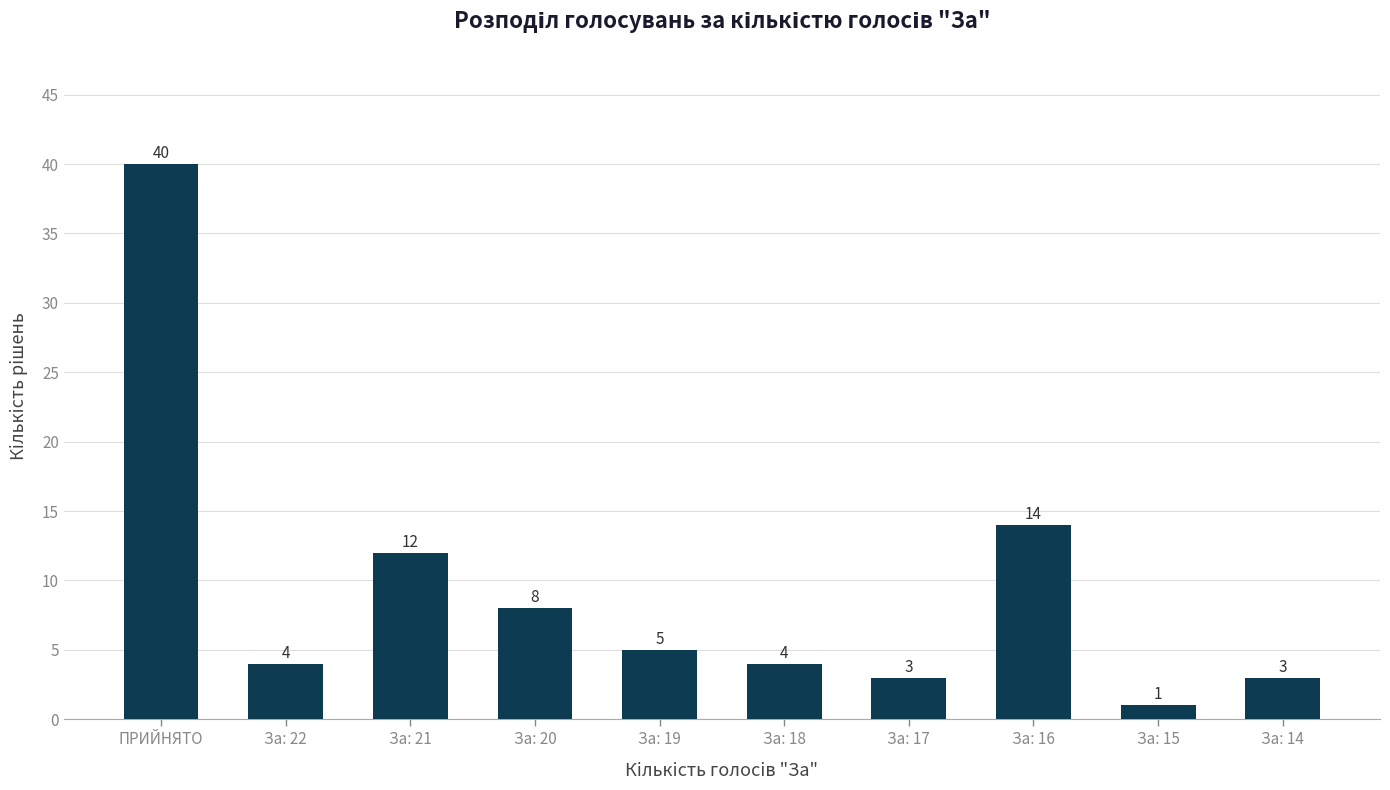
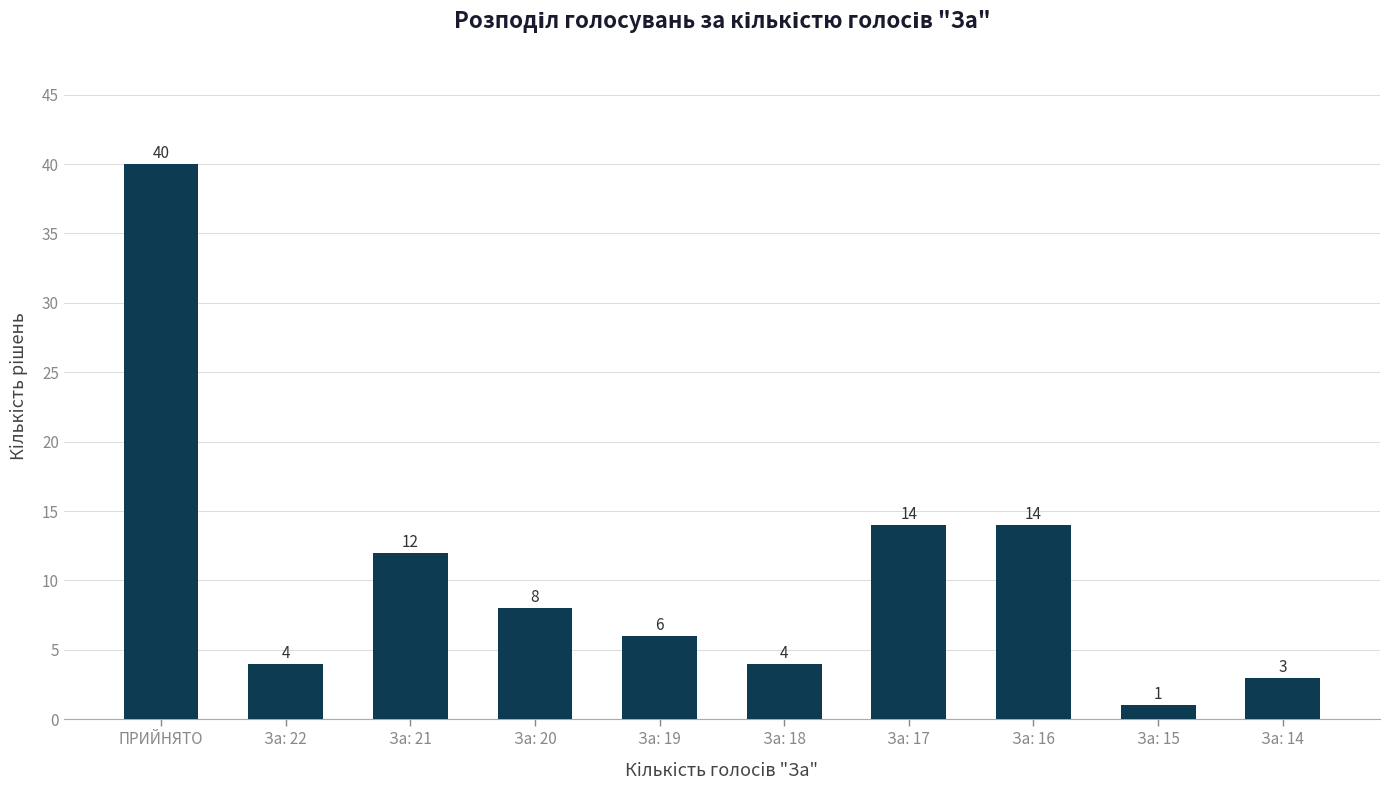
  {
    "ПРИЙНЯТО": 40,
    "За: 22": 4,
    "За: 21": 12,
    "За: 20": 8,
-   "За: 19": 5,
+   "За: 19": 6,
    "За: 18": 4,
-   "За: 17": 3,
+   "За: 17": 14,
    "За: 16": 14,
    "За: 15": 1,
    "За: 14": 3
  }
